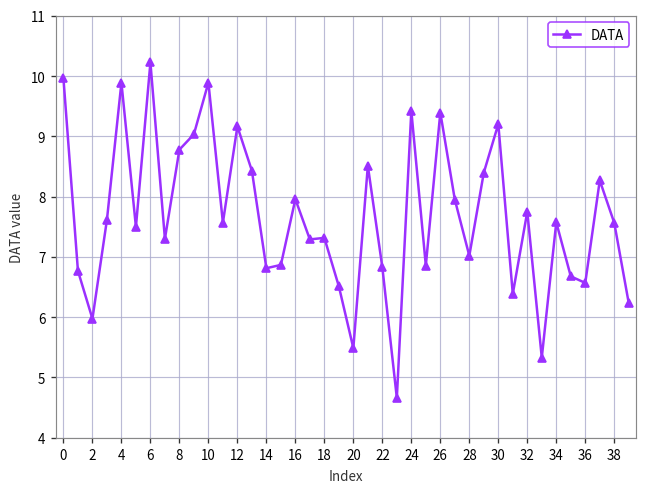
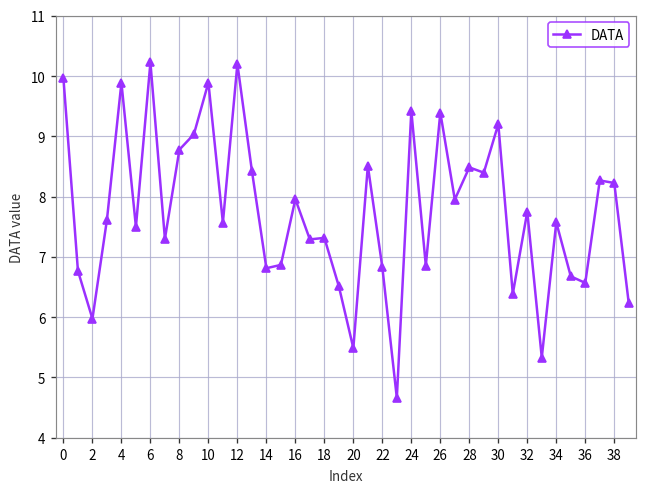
  {
    "0": 10.0,
    "2": 6.0,
    "4": 9.9,
    "6": 10.2,
    "8": 8.8,
    "10": 9.9,
-   "12": 9.2,
+   "12": 10.2,
    "14": 6.8,
    "16": 8.0,
    "18": 7.3,
    "20": 5.5,
    "22": 6.8,
    "24": 9.4,
    "26": 9.4,
-   "28": 7.0,
+   "28": 8.5,
    "30": 9.2,
    "32": 7.7,
    "34": 7.6,
    "36": 6.6,
-   "38": 7.6
+   "38": 8.2
  }
